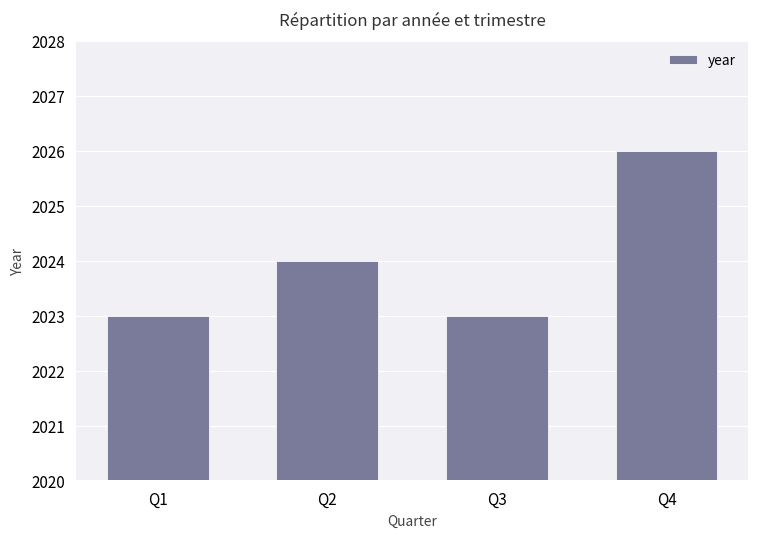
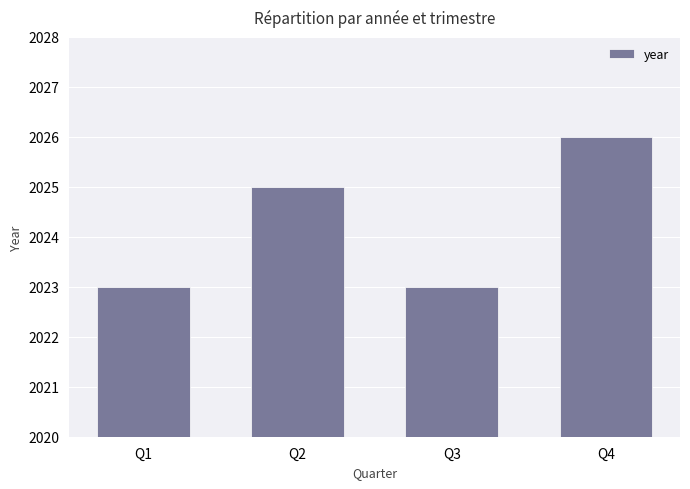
  {
    "Q1": 2023,
-   "Q2": 2024,
+   "Q2": 2025,
    "Q3": 2023,
    "Q4": 2026
  }
